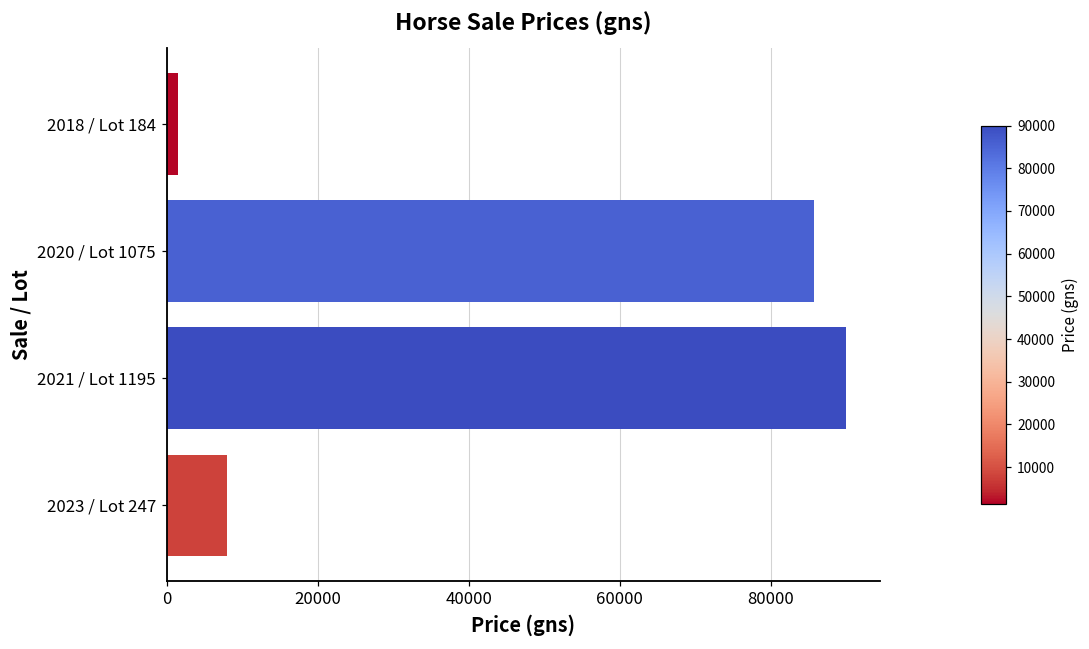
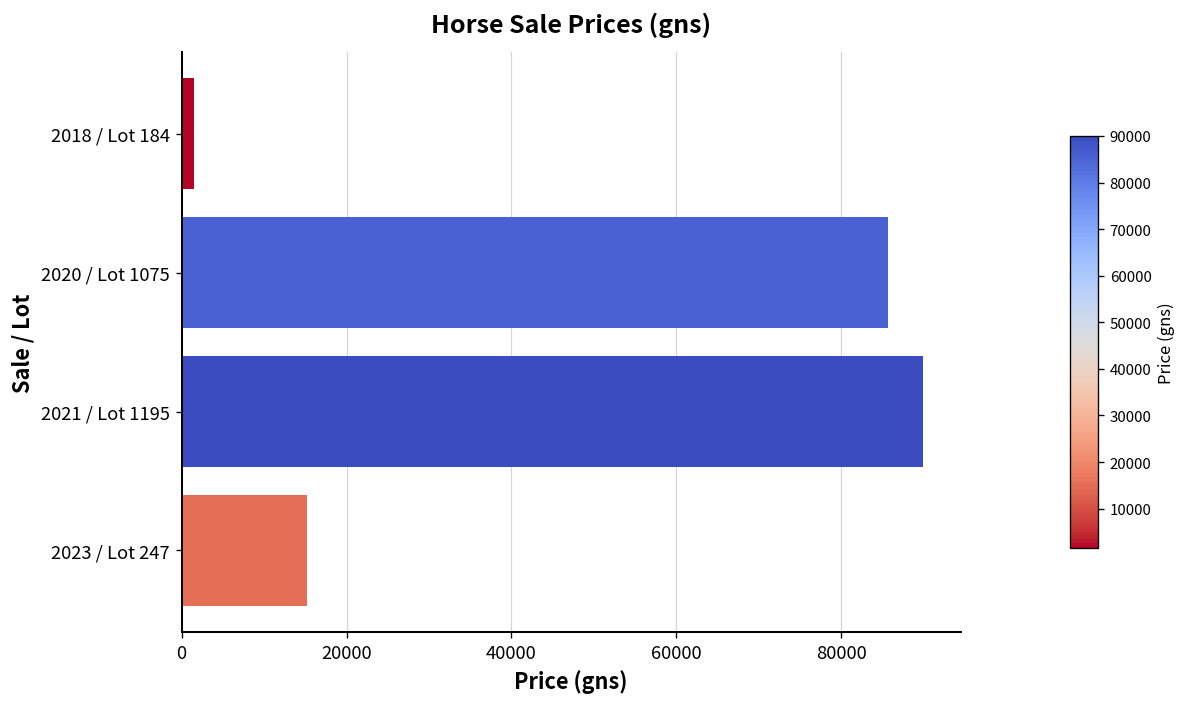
  {
    "2018 / Lot 184": 2000,
    "2020 / Lot 1075": 86000,
    "2021 / Lot 1195": 90000,
-   "2023 / Lot 247": 8000
+   "2023 / Lot 247": 15000
  }
